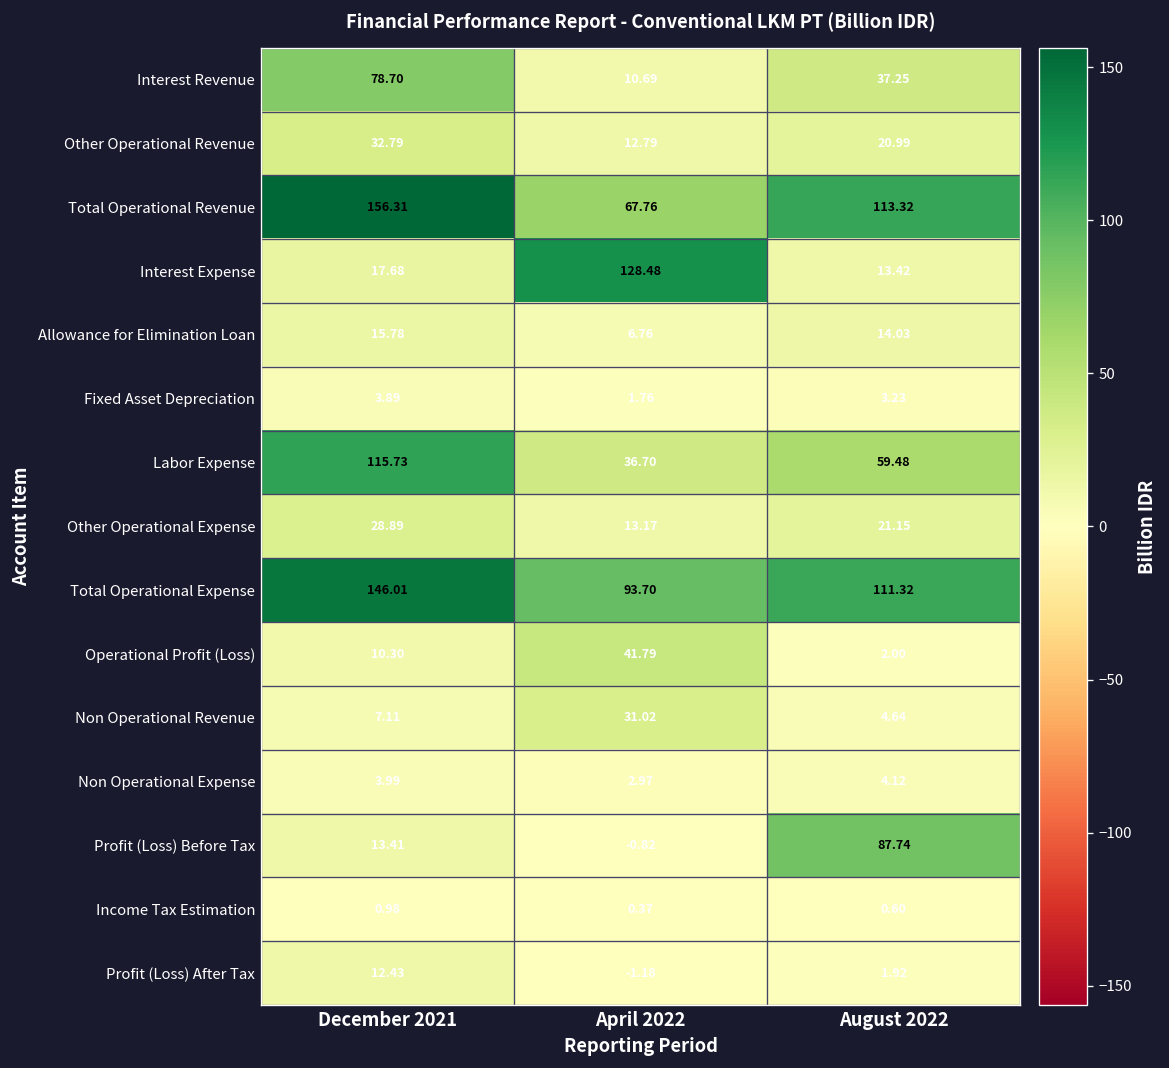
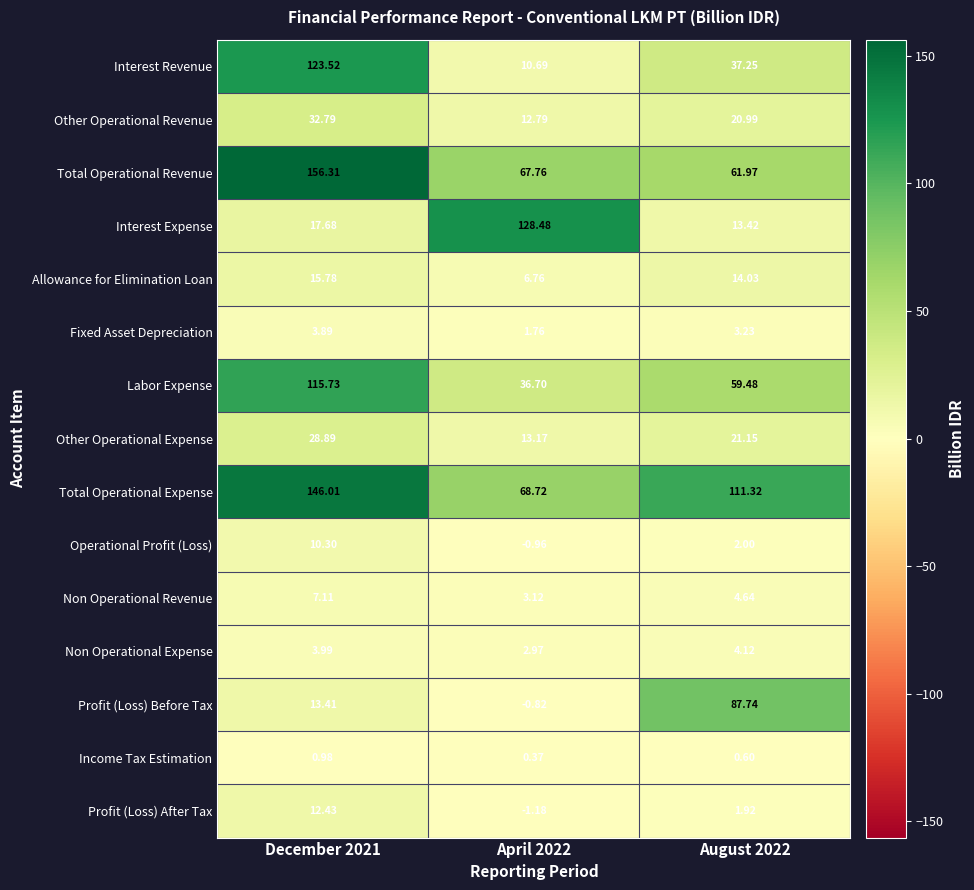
  {
    "Interest Revenue": {
-     "December 2021": 78.70,
+     "December 2021": 123.52,
      "April 2022": 10.69,
      "August 2022": 37.25
    },
    "Other Operational Revenue": {
      "December 2021": 32.79,
      "April 2022": 12.79,
      "August 2022": 20.99
    },
    "Total Operational Revenue": {
      "December 2021": 156.31,
      "April 2022": 67.76,
-     "August 2022": 113.32
+     "August 2022": 61.97
    },
    "Interest Expense": {
      "December 2021": 17.68,
      "April 2022": 128.48,
      "August 2022": 13.42
    },
    "Allowance for Elimination Loan": {
      "December 2021": 15.78,
      "April 2022": 6.76,
      "August 2022": 14.03
    },
    "Fixed Asset Depreciation": {
      "December 2021": 3.89,
      "April 2022": 1.76,
      "August 2022": 3.23
    },
    "Labor Expense": {
      "December 2021": 115.73,
      "April 2022": 36.70,
      "August 2022": 59.48
    },
    "Other Operational Expense": {
      "December 2021": 28.89,
      "April 2022": 13.17,
      "August 2022": 21.15
    },
    "Total Operational Expense": {
      "December 2021": 146.01,
-     "April 2022": 93.70,
+     "April 2022": 68.72,
      "August 2022": 111.32
    },
    "Operational Profit (Loss)": {
      "December 2021": 10.30,
-     "April 2022": 41.79,
+     "April 2022": -0.96,
      "August 2022": 2.00
    },
    "Non Operational Revenue": {
      "December 2021": 7.11,
-     "April 2022": 31.02,
+     "April 2022": 3.12,
      "August 2022": 4.64
    },
    "Non Operational Expense": {
      "December 2021": 3.99,
      "April 2022": 2.97,
      "August 2022": 4.12
    },
    "Profit (Loss) Before Tax": {
      "December 2021": 13.41,
      "April 2022": -0.82,
      "August 2022": 87.74
    },
    "Income Tax Estimation": {
      "December 2021": 0.98,
      "April 2022": 0.37,
      "August 2022": 0.60
    },
    "Profit (Loss) After Tax": {
      "December 2021": 12.43,
      "April 2022": -1.18,
      "August 2022": 1.92
    }
  }
